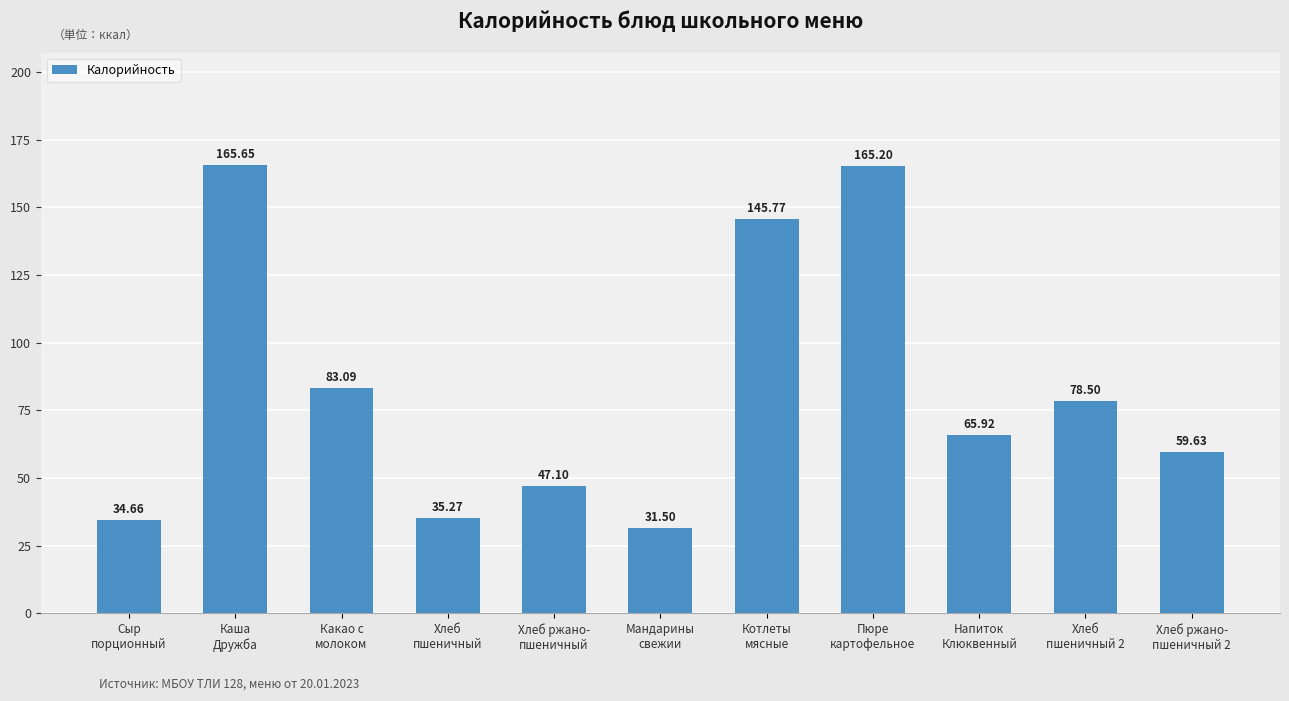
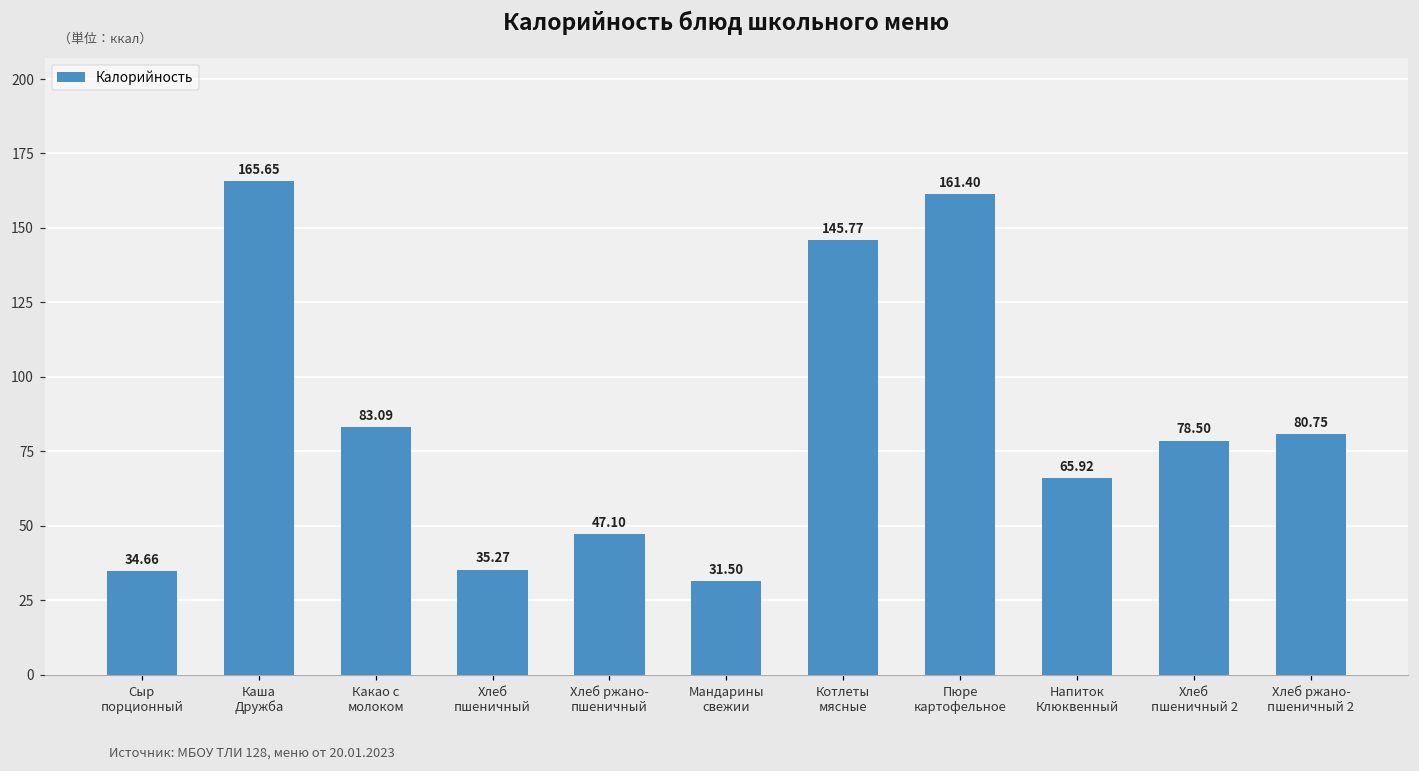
  {
    "Сыр порционный": 34.66,
    "Каша Дружба": 165.65,
    "Какао с молоком": 83.09,
    "Хлеб пшеничный": 35.27,
    "Хлеб ржано- пшеничный": 47.10,
    "Мандарины свежии": 31.50,
    "Котлеты мясные": 145.77,
-   "Пюре картофельное": 165.20,
+   "Пюре картофельное": 161.40,
    "Напиток Клюквенный": 65.92,
    "Хлеб пшеничный 2": 78.50,
-   "Хлеб ржано- пшеничный 2": 59.63
+   "Хлеб ржано- пшеничный 2": 80.75
  }
